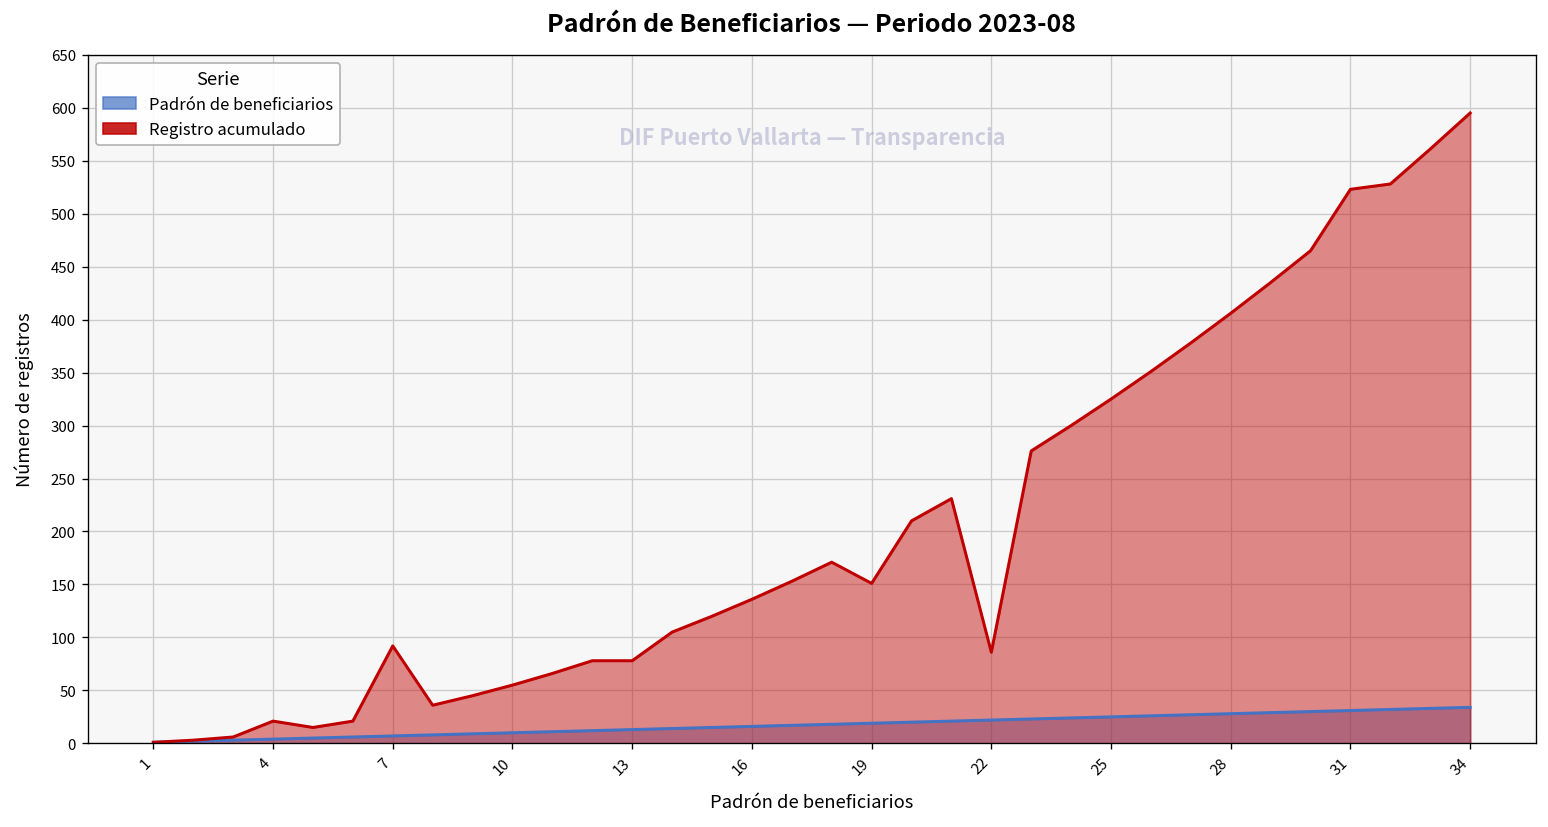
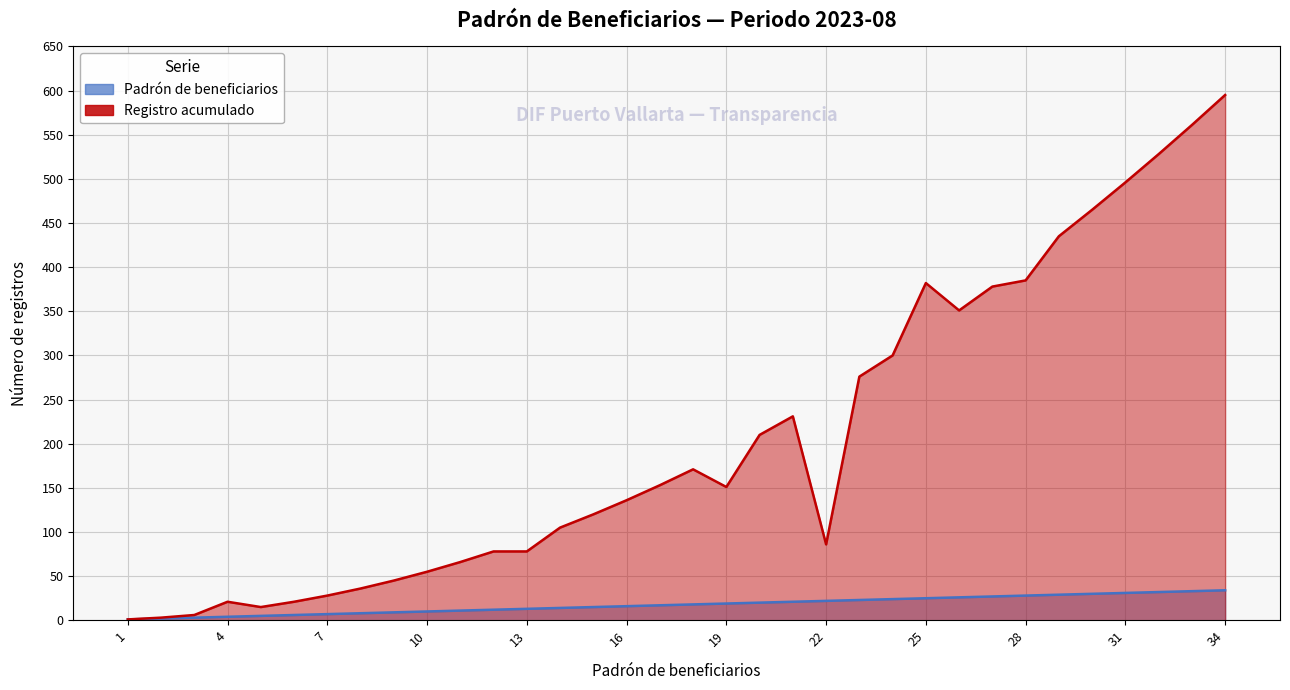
  {
    "Padrón de beneficiarios": {
      "4": 0,
      "7": 10,
      "10": 10,
      "13": 10,
      "16": 20,
      "19": 20,
      "22": 20,
      "25": 30,
      "28": 30,
      "31": 30,
      "34": 30
    },
    "Registro acumulado": {
      "4": 20,
-     "7": 90,
+     "7": 30,
      "10": 60,
      "13": 80,
      "16": 140,
      "19": 150,
      "22": 90,
-     "25": 330,
-     "28": 410,
-     "31": 520,
+     "25": 380,
+     "28": 390,
+     "31": 500,
      "34": 600
    }
  }
